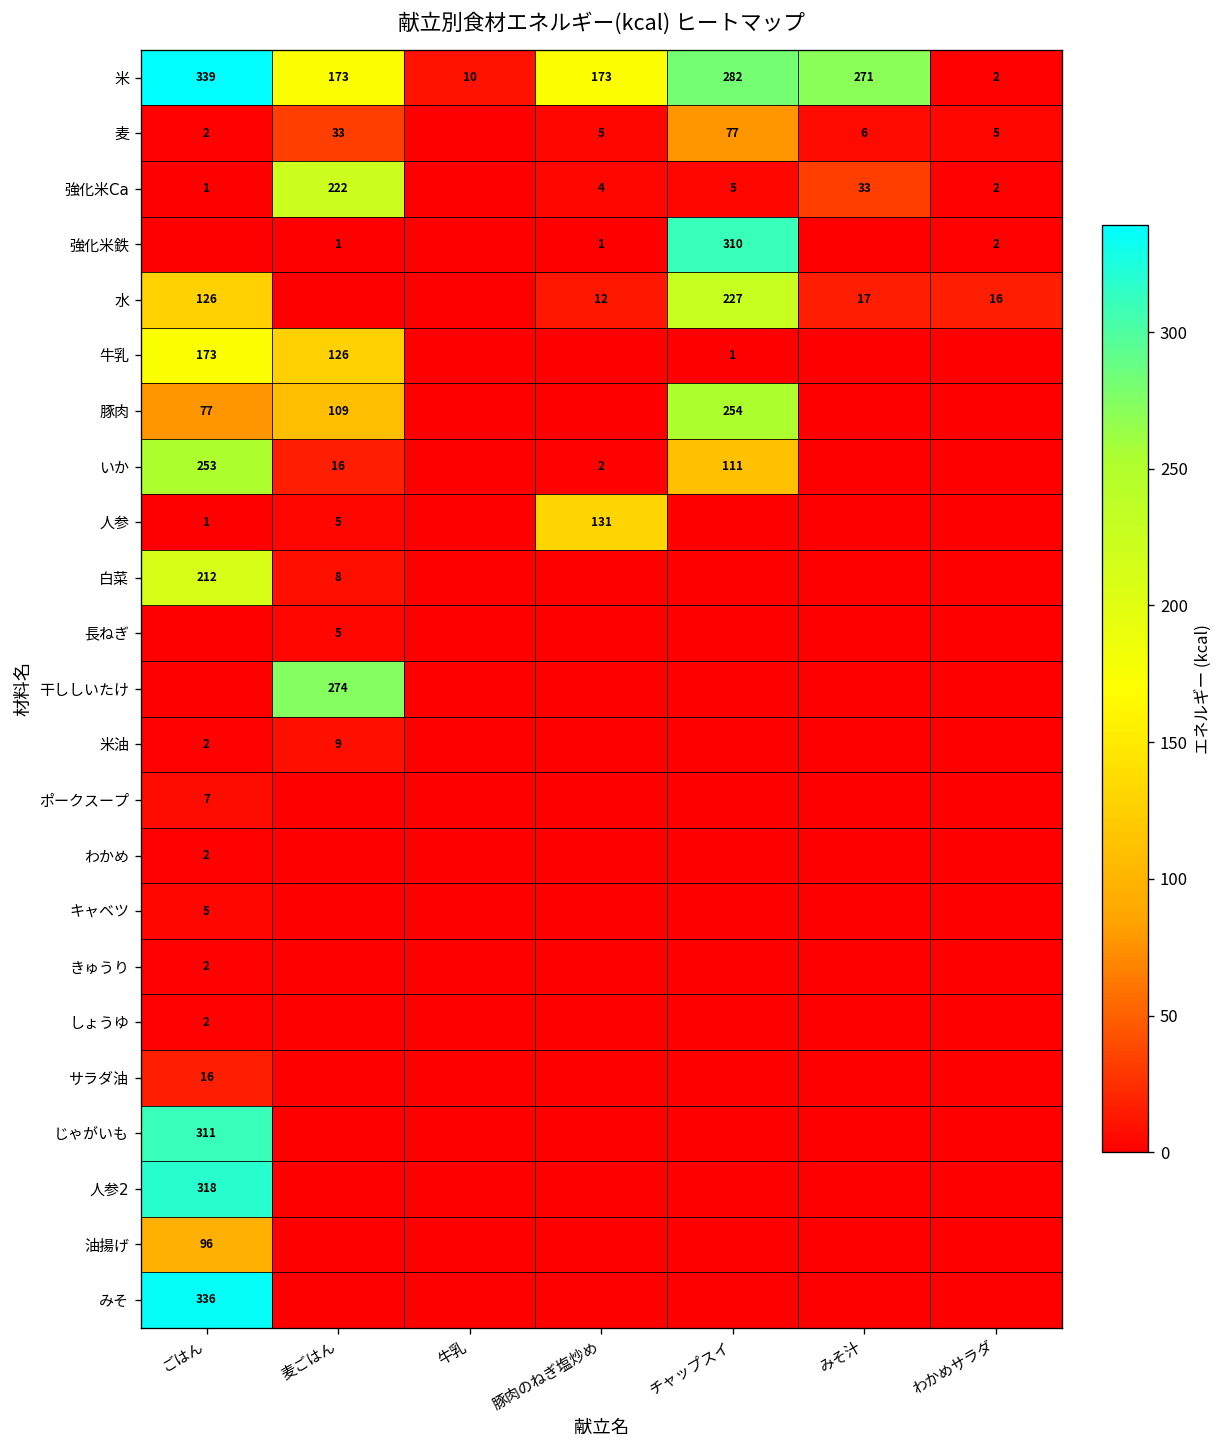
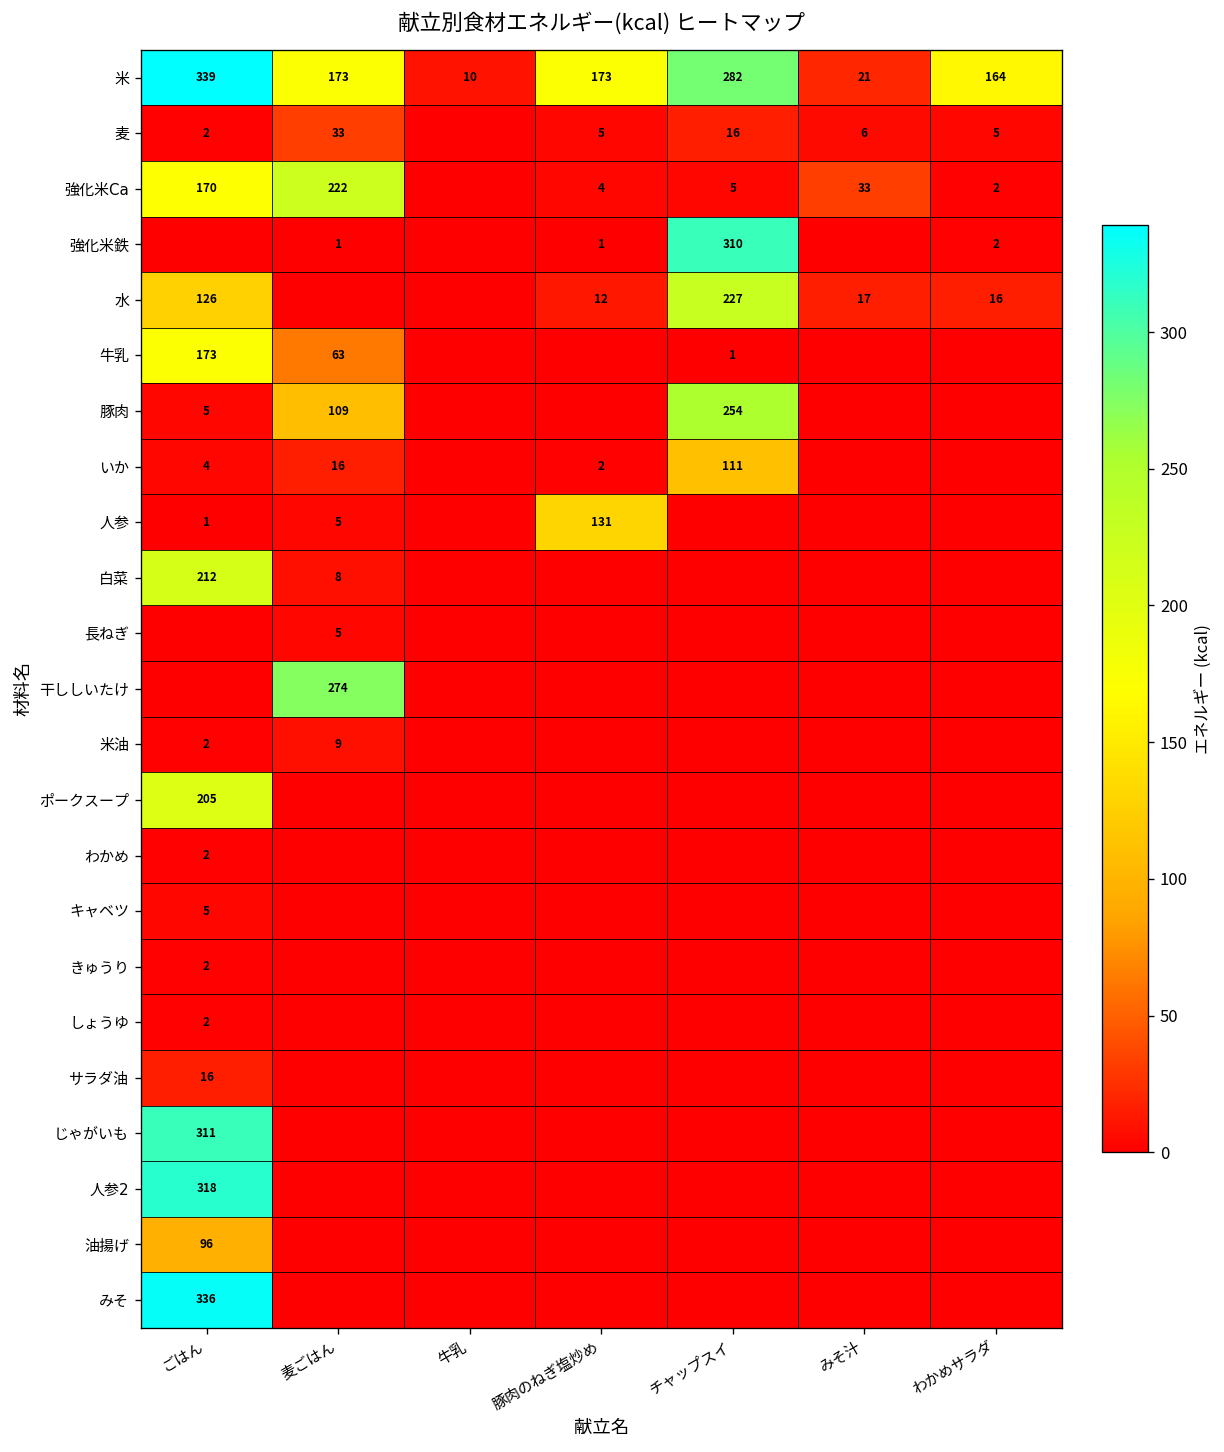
  {
    "米": {
      "ごはん": 339,
      "麦ごはん": 173,
      "牛乳": 10,
      "豚肉のねぎ塩炒め": 173,
      "チャップスイ": 282,
-     "みそ汁": 271,
-     "わかめサラダ": 2
+     "みそ汁": 21,
+     "わかめサラダ": 164
    },
    "麦": {
      "ごはん": 2,
      "麦ごはん": 33,
      "豚肉のねぎ塩炒め": 5,
-     "チャップスイ": 77,
+     "チャップスイ": 16,
      "みそ汁": 6,
      "わかめサラダ": 5
    },
    "強化米Ca": {
-     "ごはん": 1,
+     "ごはん": 170,
      "麦ごはん": 222,
      "豚肉のねぎ塩炒め": 4,
      "チャップスイ": 5,
      "みそ汁": 33,
      "わかめサラダ": 2
    },
    "強化米鉄": {
      "麦ごはん": 1,
      "豚肉のねぎ塩炒め": 1,
      "チャップスイ": 310,
      "わかめサラダ": 2
    },
    "水": {
      "ごはん": 126,
      "豚肉のねぎ塩炒め": 12,
      "チャップスイ": 227,
      "みそ汁": 17,
      "わかめサラダ": 16
    },
    "牛乳": {
      "ごはん": 173,
-     "麦ごはん": 126,
+     "麦ごはん": 63,
      "チャップスイ": 1
    },
    "豚肉": {
-     "ごはん": 77,
+     "ごはん": 5,
      "麦ごはん": 109,
      "チャップスイ": 254
    },
    "いか": {
-     "ごはん": 253,
+     "ごはん": 4,
      "麦ごはん": 16,
      "豚肉のねぎ塩炒め": 2,
      "チャップスイ": 111
    },
    "人参": {
      "ごはん": 1,
      "麦ごはん": 5,
      "豚肉のねぎ塩炒め": 131
    },
    "白菜": {
      "ごはん": 212,
      "麦ごはん": 8
    },
    "長ねぎ": {
      "麦ごはん": 5
    },
    "干ししいたけ": {
      "麦ごはん": 274
    },
    "米油": {
      "ごはん": 2,
      "麦ごはん": 9
    },
    "ポークスープ": {
-     "ごはん": 7
+     "ごはん": 205
    },
    "わかめ": {
      "ごはん": 2
    },
    "キャベツ": {
      "ごはん": 5
    },
    "きゅうり": {
      "ごはん": 2
    },
    "しょうゆ": {
      "ごはん": 2
    },
    "サラダ油": {
      "ごはん": 16
    },
    "じゃがいも": {
      "ごはん": 311
    },
    "人参2": {
      "ごはん": 318
    },
    "油揚げ": {
      "ごはん": 96
    },
    "みそ": {
      "ごはん": 336
    }
  }
